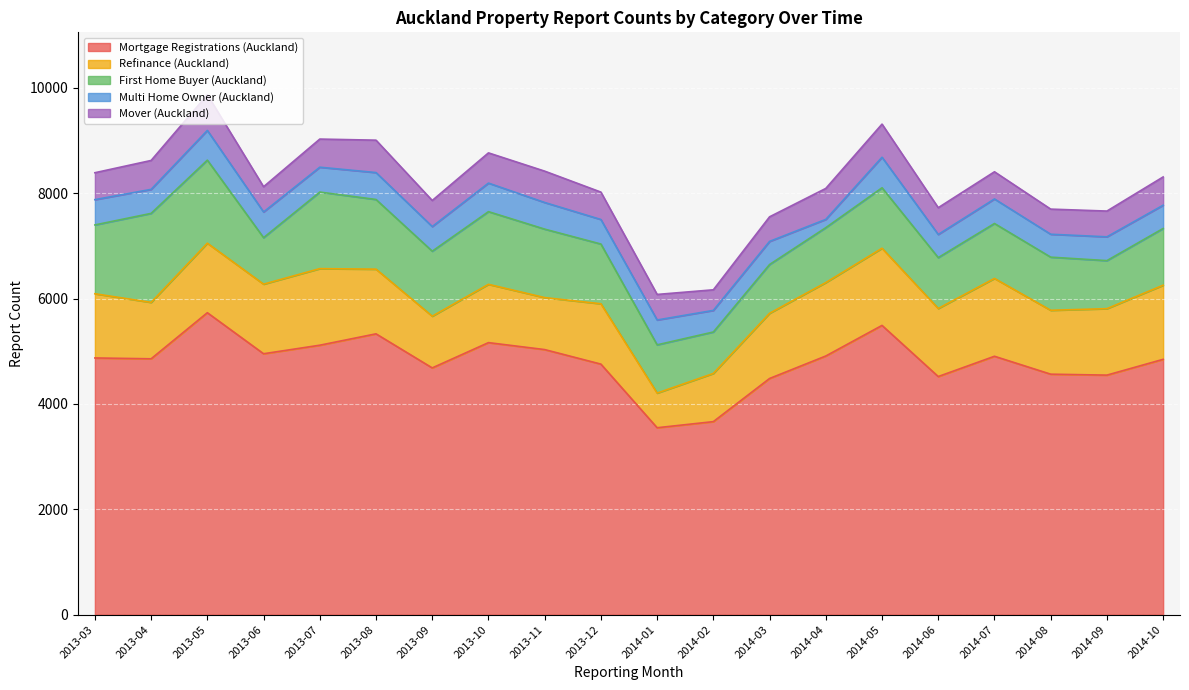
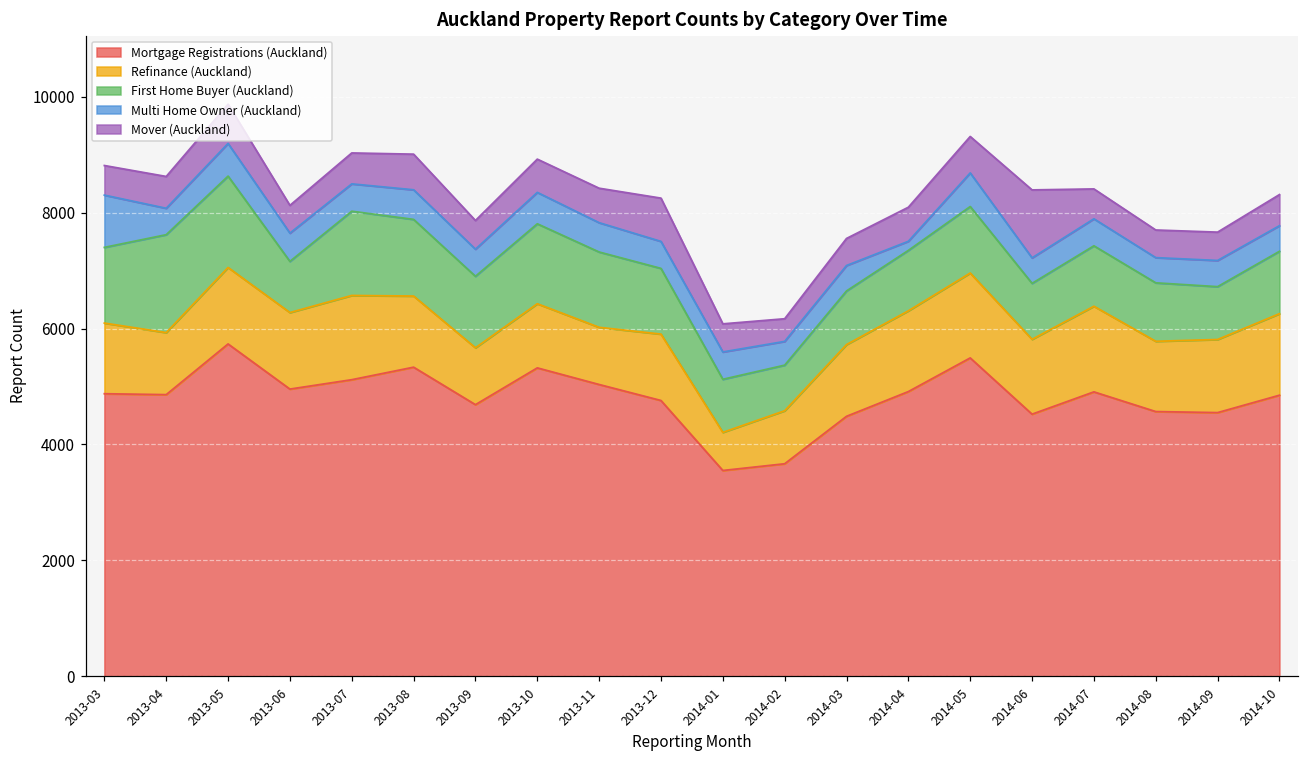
  {
    "Mortgage Registrations (Auckland)": {
      "2013-03": 4900,
      "2013-04": 4900,
      "2013-05": 5700,
      "2013-06": 5000,
      "2013-07": 5100,
      "2013-08": 5300,
      "2013-09": 4700,
-     "2013-10": 5200,
+     "2013-10": 5300,
      "2013-11": 5000,
      "2013-12": 4800,
      "2014-01": 3500,
      "2014-02": 3700,
      "2014-03": 4500,
      "2014-04": 4900,
      "2014-05": 5500,
      "2014-06": 4500,
      "2014-07": 4900,
      "2014-08": 4600,
      "2014-09": 4500,
      "2014-10": 4800
    },
    "Refinance (Auckland)": {
      "2013-03": 1200,
      "2013-04": 1100,
      "2013-05": 1300,
      "2013-06": 1300,
      "2013-07": 1500,
      "2013-08": 1200,
      "2013-09": 1000,
      "2013-10": 1100,
      "2013-11": 1000,
      "2013-12": 1100,
      "2014-01": 700,
      "2014-02": 900,
      "2014-03": 1200,
      "2014-04": 1400,
      "2014-05": 1500,
      "2014-06": 1300,
      "2014-07": 1500,
      "2014-08": 1200,
      "2014-09": 1300,
      "2014-10": 1400
    },
    "First Home Buyer (Auckland)": {
      "2013-03": 1300,
      "2013-04": 1700,
      "2013-05": 1600,
      "2013-06": 900,
      "2013-07": 1500,
      "2013-08": 1300,
      "2013-09": 1200,
      "2013-10": 1400,
      "2013-11": 1300,
      "2013-12": 1100,
      "2014-01": 900,
      "2014-02": 800,
      "2014-03": 900,
      "2014-04": 1000,
      "2014-05": 1100,
      "2014-06": 1000,
      "2014-07": 1000,
      "2014-08": 1000,
      "2014-09": 900,
      "2014-10": 1100
    },
    "Multi Home Owner (Auckland)": {
-     "2013-03": 500,
+     "2013-03": 900,
      "2013-04": 500,
      "2013-05": 600,
      "2013-06": 500,
      "2013-07": 500,
      "2013-08": 500,
      "2013-09": 500,
      "2013-10": 500,
      "2013-11": 500,
      "2013-12": 500,
      "2014-01": 500,
      "2014-02": 400,
      "2014-03": 400,
      "2014-04": 200,
      "2014-05": 600,
      "2014-06": 400,
      "2014-07": 500,
      "2014-08": 400,
      "2014-09": 500,
      "2014-10": 400
    },
    "Mover (Auckland)": {
      "2013-03": 500,
      "2013-04": 500,
      "2013-06": 500,
      "2013-07": 500,
      "2013-08": 600,
      "2013-09": 500,
      "2013-10": 600,
      "2013-11": 600,
-     "2013-12": 500,
+     "2013-12": 700,
      "2014-01": 500,
      "2014-02": 400,
      "2014-03": 500,
      "2014-04": 600,
      "2014-05": 600,
-     "2014-06": 500,
+     "2014-06": 1200,
      "2014-07": 500,
      "2014-08": 500,
      "2014-09": 500,
      "2014-10": 500
    }
  }
